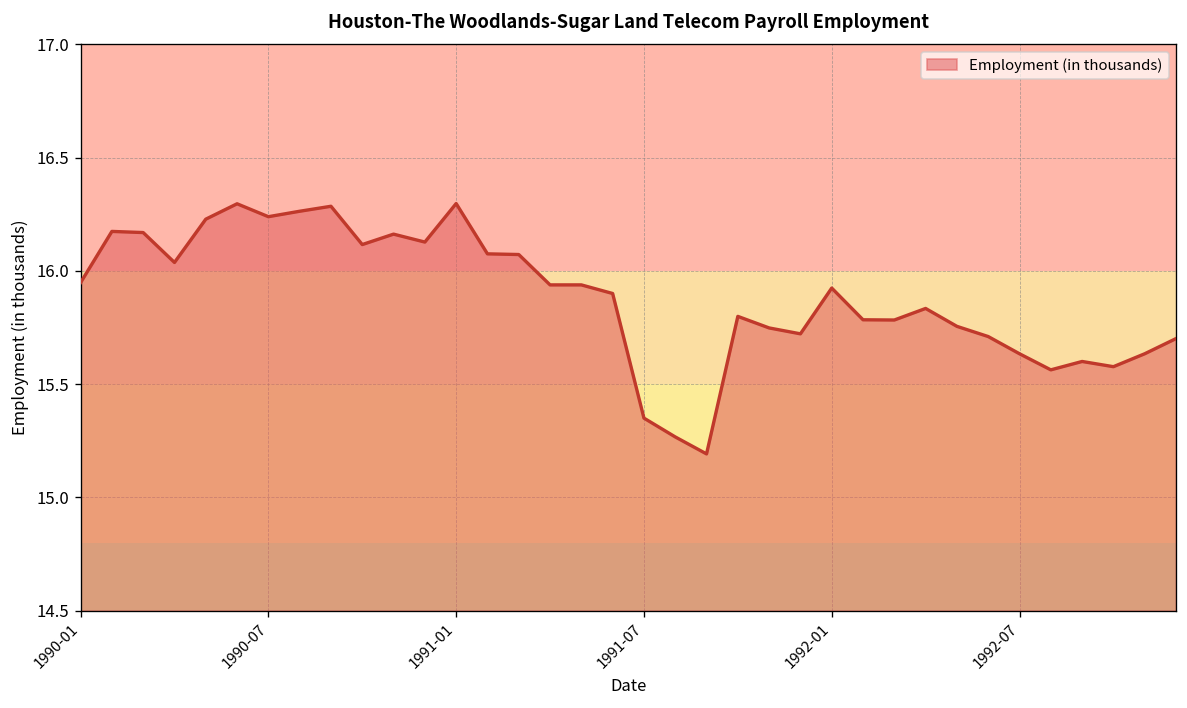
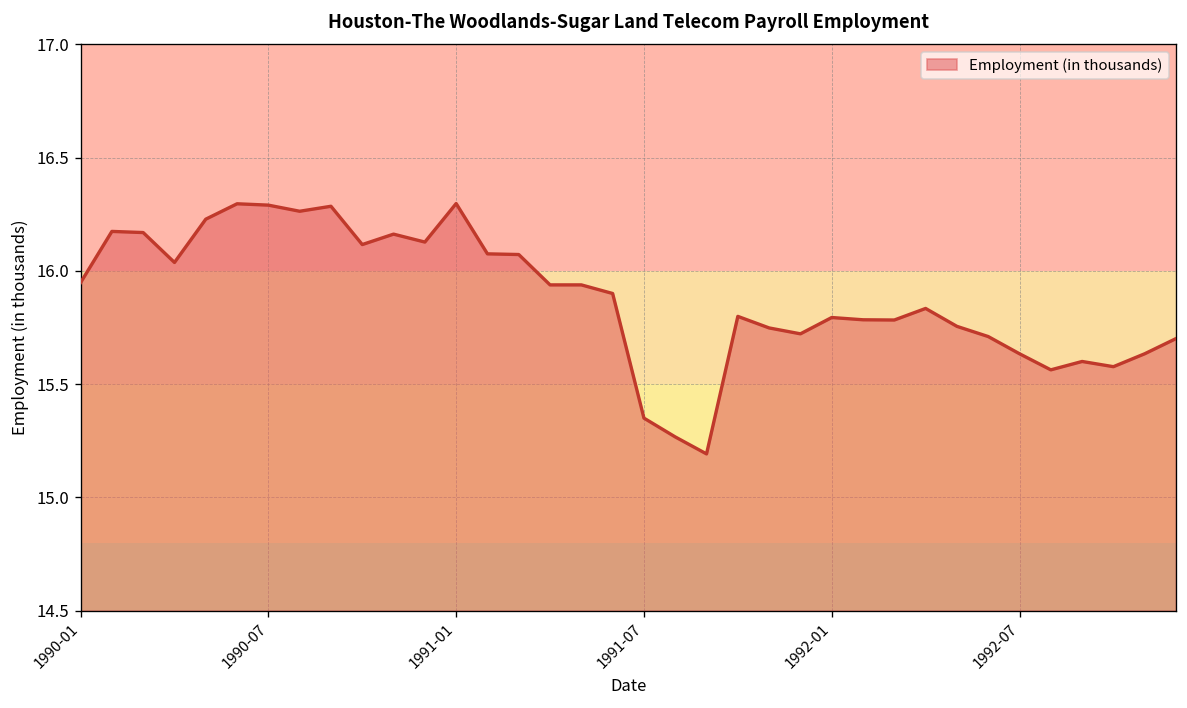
  {
    "1990-01": 15.95,
-   "1990-07": 16.24,
+   "1990-07": 16.29,
    "1991-01": 16.30,
    "1991-07": 15.35,
-   "1992-01": 15.92,
+   "1992-01": 15.79,
    "1992-07": 15.63
  }
